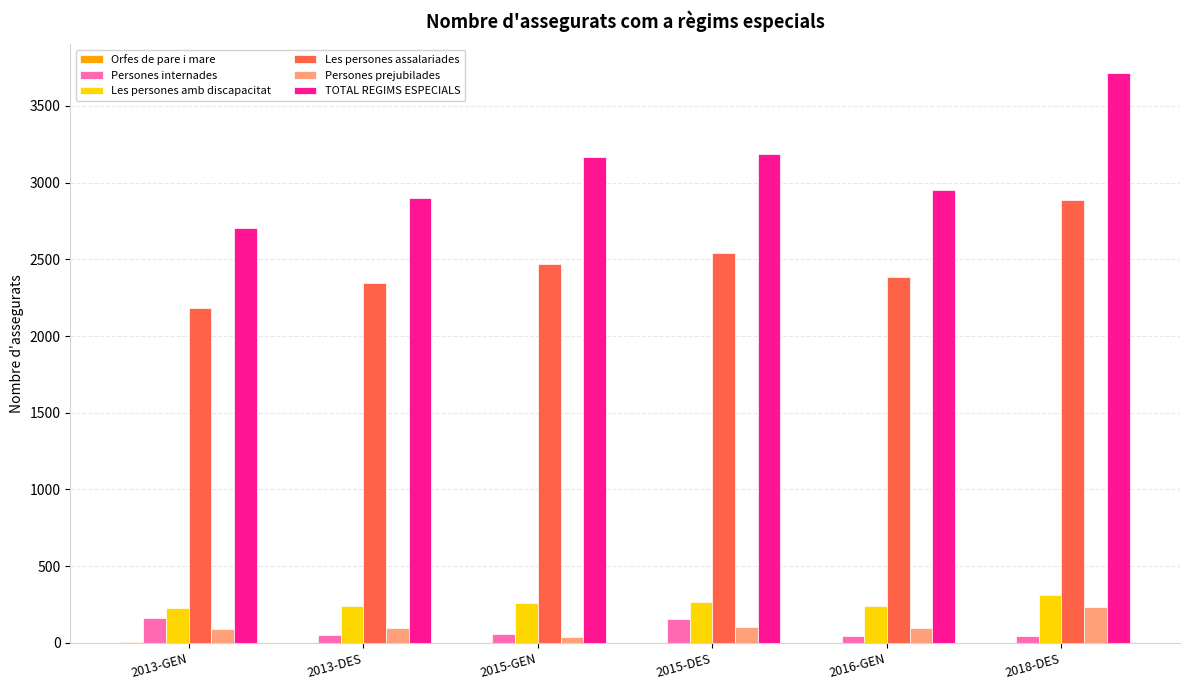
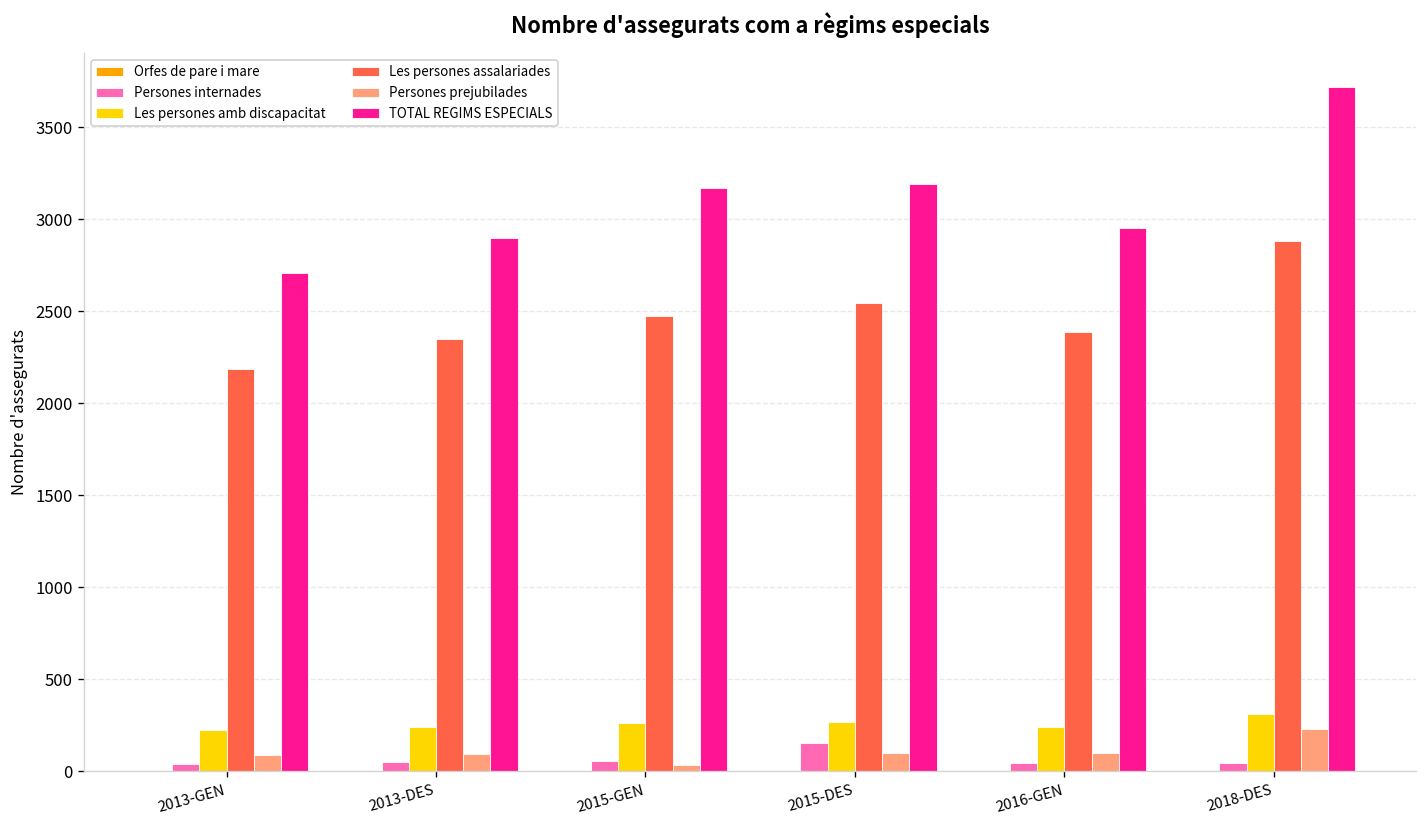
  {
    "Persones internades": {
-     "2013-GEN": 160,
+     "2013-GEN": 40,
      "2013-DES": 50,
      "2015-GEN": 60,
      "2015-DES": 160,
      "2016-GEN": 40,
      "2018-DES": 50
    },
    "Les persones assalariades": {
      "2013-GEN": 2190,
      "2013-DES": 2350,
      "2015-GEN": 2470,
      "2015-DES": 2540,
      "2016-GEN": 2390,
      "2018-DES": 2880
    },
    "Persones prejubilades": {
      "2013-GEN": 90,
      "2013-DES": 90,
      "2015-GEN": 40,
      "2015-DES": 100,
      "2016-GEN": 100,
      "2018-DES": 230
    },
    "TOTAL REGIMS ESPECIALS": {
      "2013-GEN": 2710,
      "2013-DES": 2900,
      "2015-GEN": 3170,
      "2015-DES": 3190,
      "2016-GEN": 2950,
      "2018-DES": 3720
    }
  }
